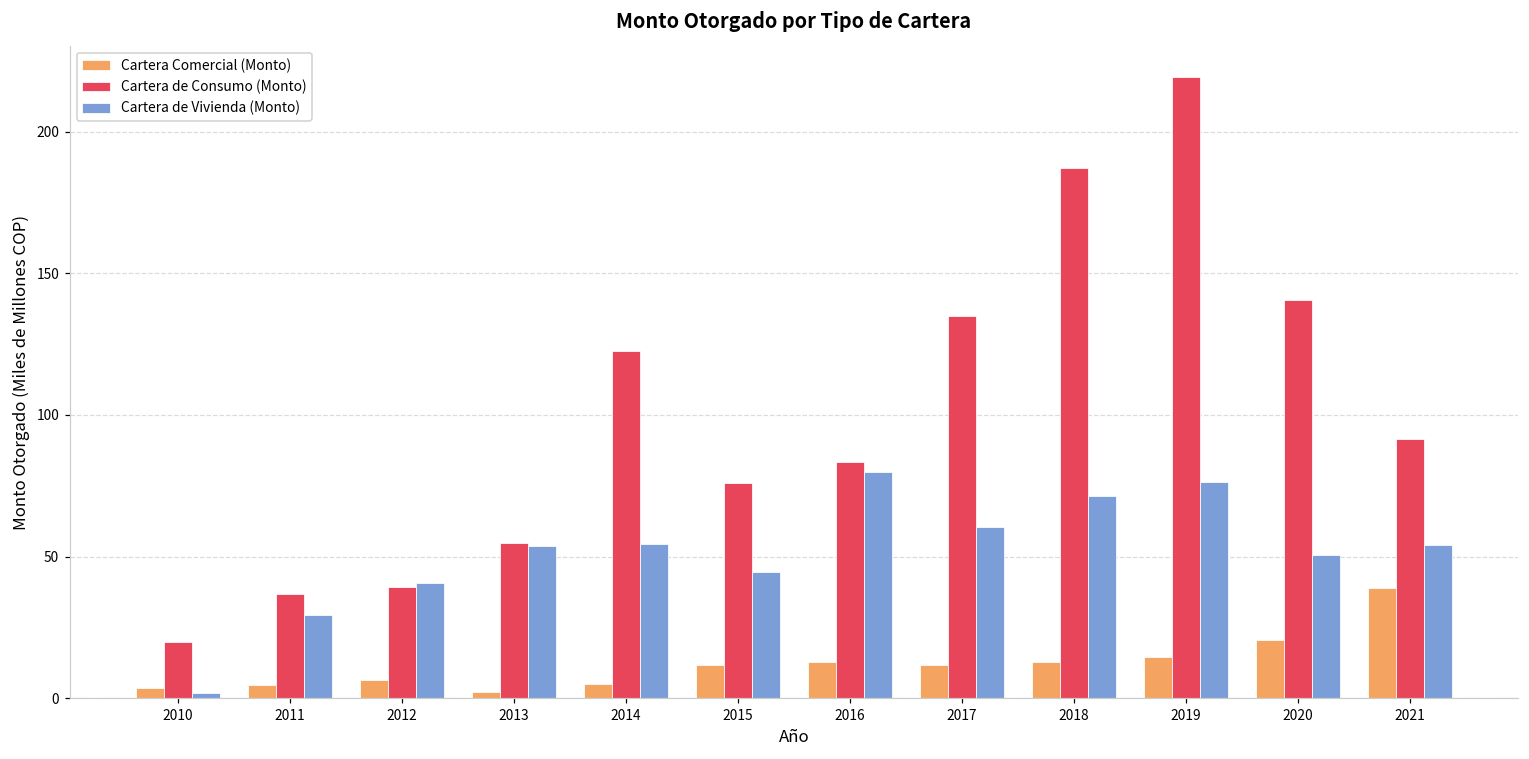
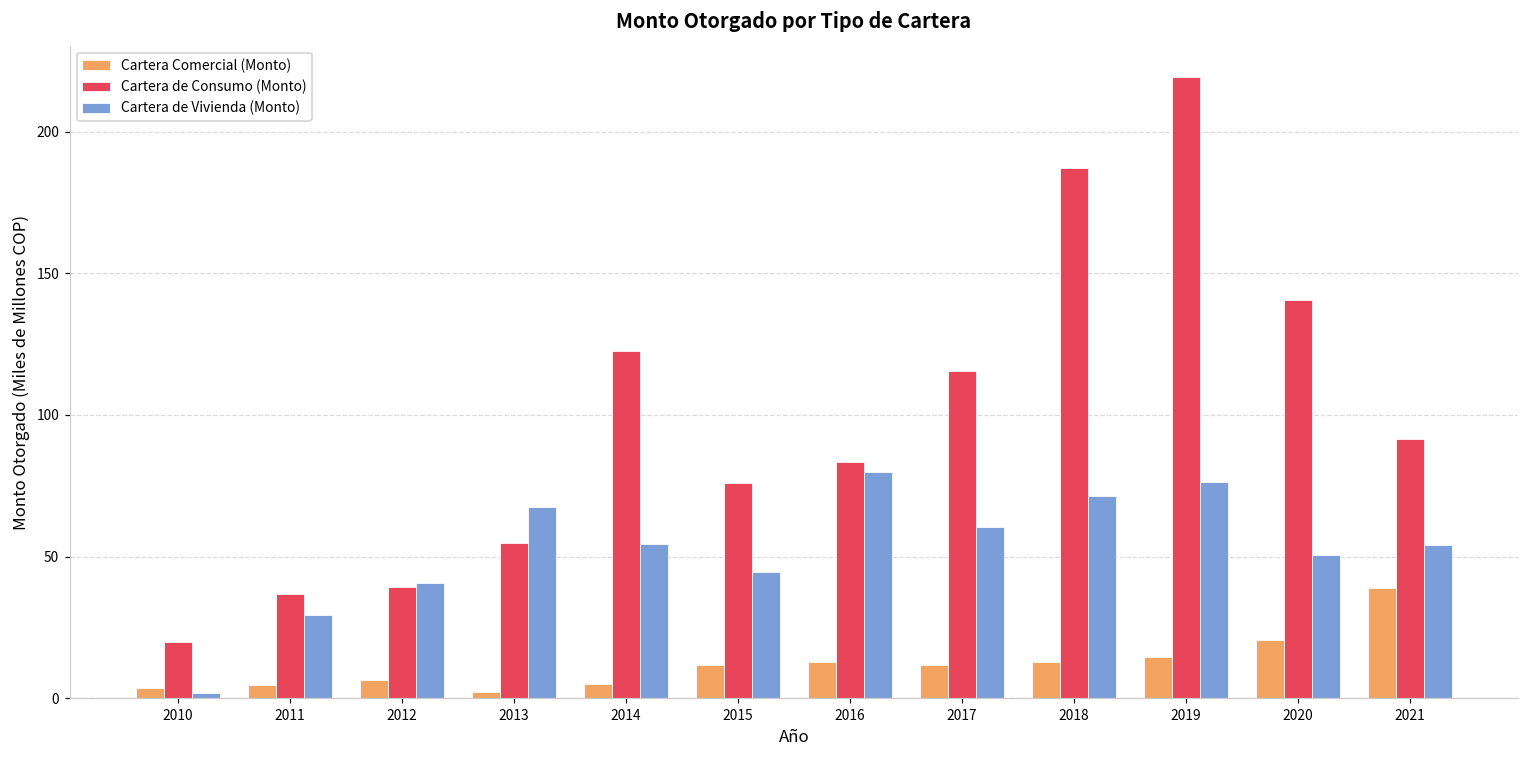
  {
    "Cartera Comercial (Monto)": {
      "2010": 4,
      "2011": 5,
      "2012": 6,
      "2013": 2,
      "2014": 5,
      "2015": 12,
      "2016": 13,
      "2017": 12,
      "2018": 13,
      "2019": 15,
      "2020": 21,
      "2021": 39
    },
    "Cartera de Consumo (Monto)": {
      "2010": 20,
      "2011": 37,
      "2012": 39,
      "2013": 55,
      "2014": 123,
      "2015": 76,
      "2016": 83,
-     "2017": 135,
+     "2017": 116,
      "2018": 187,
      "2019": 219,
      "2020": 141,
      "2021": 91
    },
    "Cartera de Vivienda (Monto)": {
      "2010": 2,
      "2011": 30,
      "2012": 41,
-     "2013": 54,
+     "2013": 68,
      "2014": 55,
      "2015": 45,
      "2016": 80,
      "2017": 60,
      "2018": 71,
      "2019": 76,
      "2020": 50,
      "2021": 54
    }
  }
